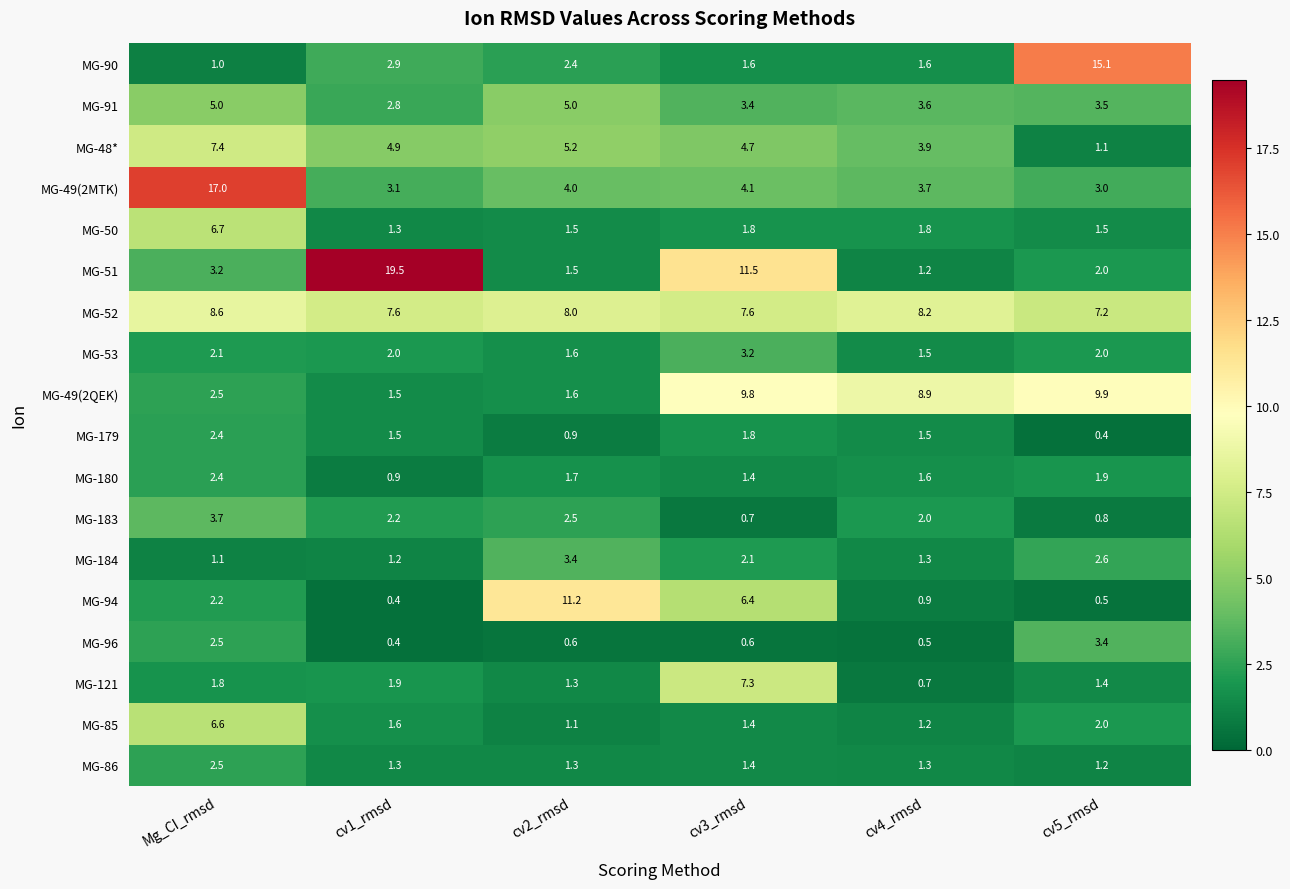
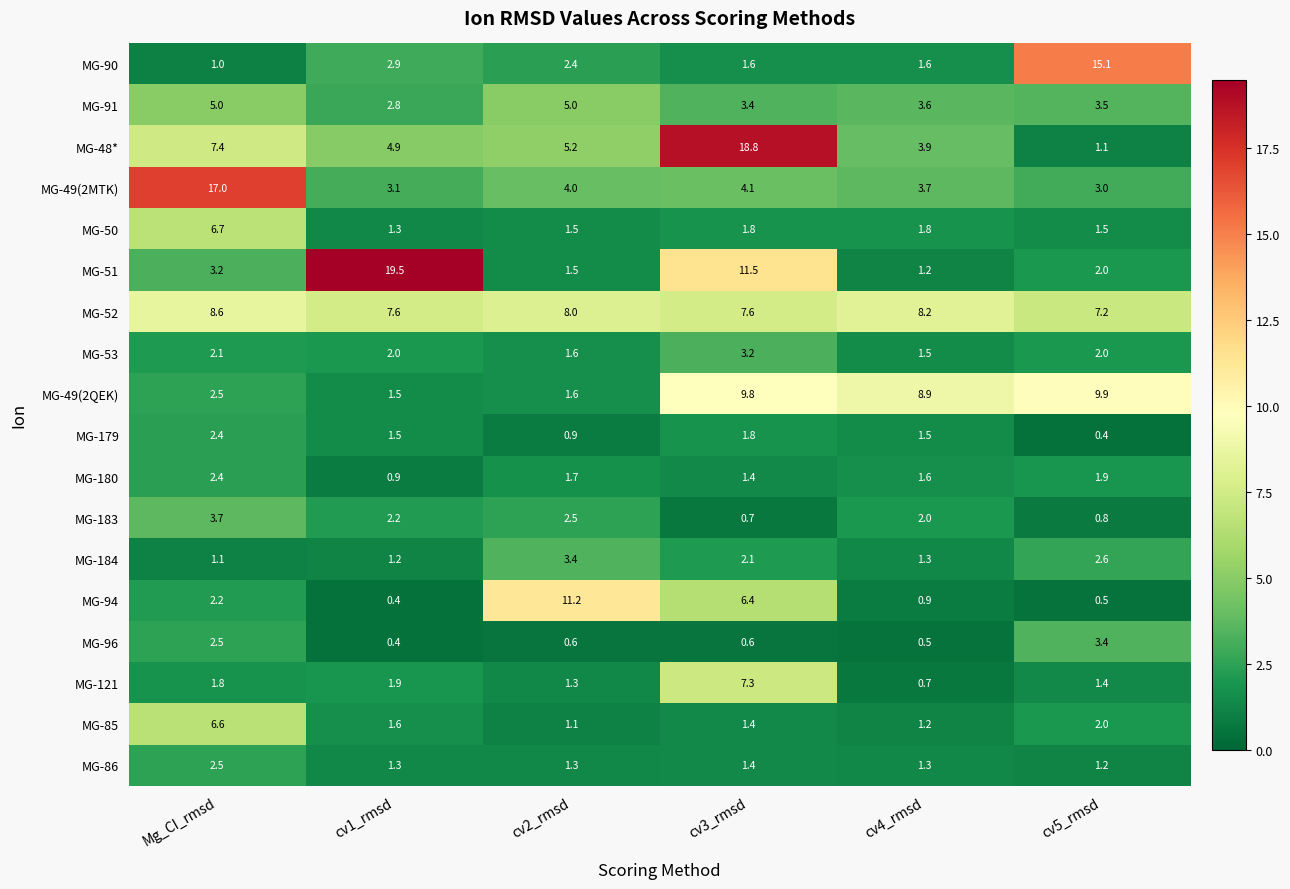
  {
    "MG-90": {
      "Mg_CI_rmsd": 1.0,
      "cv1_rmsd": 2.9,
      "cv2_rmsd": 2.4,
      "cv3_rmsd": 1.6,
      "cv4_rmsd": 1.6,
      "cv5_rmsd": 15.1
    },
    "MG-91": {
      "Mg_CI_rmsd": 5.0,
      "cv1_rmsd": 2.8,
      "cv2_rmsd": 5.0,
      "cv3_rmsd": 3.4,
      "cv4_rmsd": 3.6,
      "cv5_rmsd": 3.5
    },
    "MG-48*": {
      "Mg_CI_rmsd": 7.4,
      "cv1_rmsd": 4.9,
      "cv2_rmsd": 5.2,
-     "cv3_rmsd": 4.7,
+     "cv3_rmsd": 18.8,
      "cv4_rmsd": 3.9,
      "cv5_rmsd": 1.1
    },
    "MG-49(2MTK)": {
      "Mg_CI_rmsd": 17.0,
      "cv1_rmsd": 3.1,
      "cv2_rmsd": 4.0,
      "cv3_rmsd": 4.1,
      "cv4_rmsd": 3.7,
      "cv5_rmsd": 3.0
    },
    "MG-50": {
      "Mg_CI_rmsd": 6.7,
      "cv1_rmsd": 1.3,
      "cv2_rmsd": 1.5,
      "cv3_rmsd": 1.8,
      "cv4_rmsd": 1.8,
      "cv5_rmsd": 1.5
    },
    "MG-51": {
      "Mg_CI_rmsd": 3.2,
      "cv1_rmsd": 19.5,
      "cv2_rmsd": 1.5,
      "cv3_rmsd": 11.5,
      "cv4_rmsd": 1.2,
      "cv5_rmsd": 2.0
    },
    "MG-52": {
      "Mg_CI_rmsd": 8.6,
      "cv1_rmsd": 7.6,
      "cv2_rmsd": 8.0,
      "cv3_rmsd": 7.6,
      "cv4_rmsd": 8.2,
      "cv5_rmsd": 7.2
    },
    "MG-53": {
      "Mg_CI_rmsd": 2.1,
      "cv1_rmsd": 2.0,
      "cv2_rmsd": 1.6,
      "cv3_rmsd": 3.2,
      "cv4_rmsd": 1.5,
      "cv5_rmsd": 2.0
    },
    "MG-49(2QEK)": {
      "Mg_CI_rmsd": 2.5,
      "cv1_rmsd": 1.5,
      "cv2_rmsd": 1.6,
      "cv3_rmsd": 9.8,
      "cv4_rmsd": 8.9,
      "cv5_rmsd": 9.9
    },
    "MG-179": {
      "Mg_CI_rmsd": 2.4,
      "cv1_rmsd": 1.5,
      "cv2_rmsd": 0.9,
      "cv3_rmsd": 1.8,
      "cv4_rmsd": 1.5,
      "cv5_rmsd": 0.4
    },
    "MG-180": {
      "Mg_CI_rmsd": 2.4,
      "cv1_rmsd": 0.9,
      "cv2_rmsd": 1.7,
      "cv3_rmsd": 1.4,
      "cv4_rmsd": 1.6,
      "cv5_rmsd": 1.9
    },
    "MG-183": {
      "Mg_CI_rmsd": 3.7,
      "cv1_rmsd": 2.2,
      "cv2_rmsd": 2.5,
      "cv3_rmsd": 0.7,
      "cv4_rmsd": 2.0,
      "cv5_rmsd": 0.8
    },
    "MG-184": {
      "Mg_CI_rmsd": 1.1,
      "cv1_rmsd": 1.2,
      "cv2_rmsd": 3.4,
      "cv3_rmsd": 2.1,
      "cv4_rmsd": 1.3,
      "cv5_rmsd": 2.6
    },
    "MG-94": {
      "Mg_CI_rmsd": 2.2,
      "cv1_rmsd": 0.4,
      "cv2_rmsd": 11.2,
      "cv3_rmsd": 6.4,
      "cv4_rmsd": 0.9,
      "cv5_rmsd": 0.5
    },
    "MG-96": {
      "Mg_CI_rmsd": 2.5,
      "cv1_rmsd": 0.4,
      "cv2_rmsd": 0.6,
      "cv3_rmsd": 0.6,
      "cv4_rmsd": 0.5,
      "cv5_rmsd": 3.4
    },
    "MG-121": {
      "Mg_CI_rmsd": 1.8,
      "cv1_rmsd": 1.9,
      "cv2_rmsd": 1.3,
      "cv3_rmsd": 7.3,
      "cv4_rmsd": 0.7,
      "cv5_rmsd": 1.4
    },
    "MG-85": {
      "Mg_CI_rmsd": 6.6,
      "cv1_rmsd": 1.6,
      "cv2_rmsd": 1.1,
      "cv3_rmsd": 1.4,
      "cv4_rmsd": 1.2,
      "cv5_rmsd": 2.0
    },
    "MG-86": {
      "Mg_CI_rmsd": 2.5,
      "cv1_rmsd": 1.3,
      "cv2_rmsd": 1.3,
      "cv3_rmsd": 1.4,
      "cv4_rmsd": 1.3,
      "cv5_rmsd": 1.2
    }
  }
